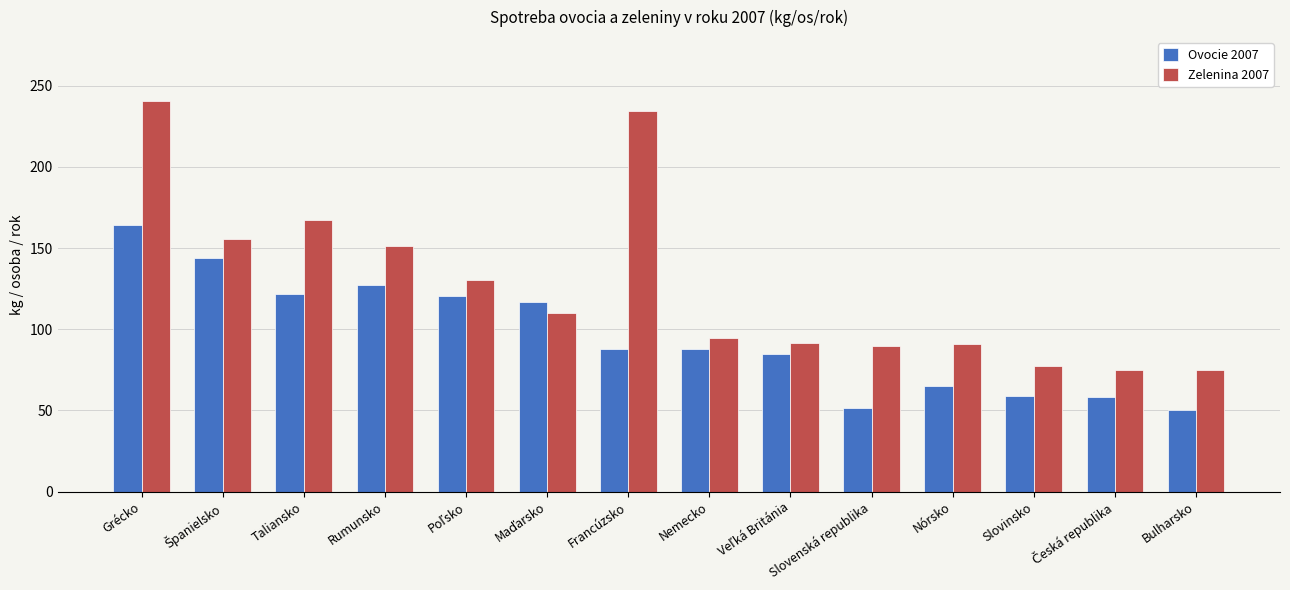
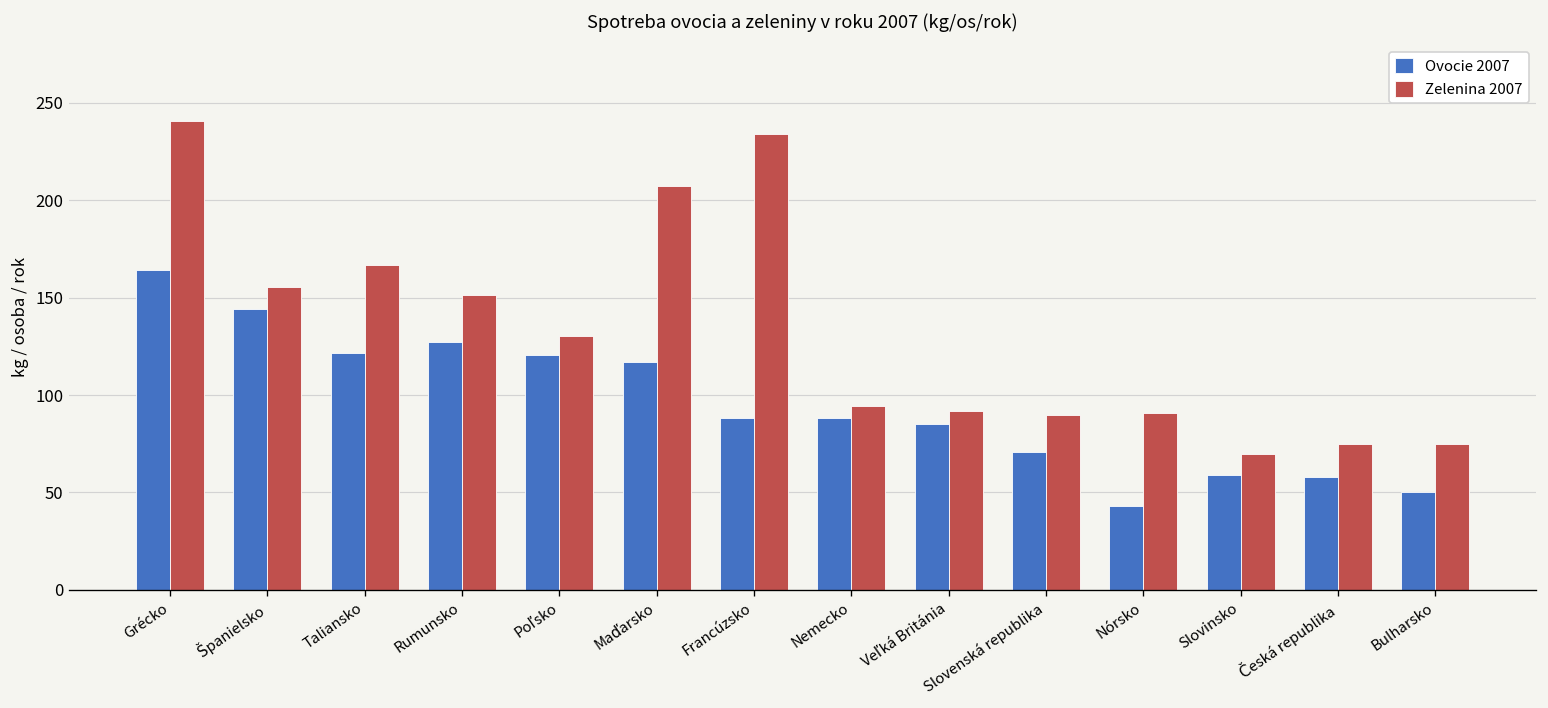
  {
    "Ovocie 2007": {
      "Grécko": 164,
      "Španielsko": 144,
      "Taliansko": 122,
      "Rumunsko": 127,
      "Poľsko": 121,
      "Maďarsko": 117,
      "Francúzsko": 88,
      "Nemecko": 88,
      "Veľká Británia": 85,
-     "Slovenská republika": 52,
-     "Nórsko": 65,
+     "Slovenská republika": 71,
+     "Nórsko": 43,
      "Slovinsko": 59,
      "Česká republika": 58,
      "Bulharsko": 50
    },
    "Zelenina 2007": {
      "Grécko": 241,
      "Španielsko": 156,
      "Taliansko": 167,
      "Rumunsko": 151,
      "Poľsko": 130,
-     "Maďarsko": 110,
+     "Maďarsko": 207,
      "Francúzsko": 234,
      "Nemecko": 94,
      "Veľká Británia": 92,
      "Slovenská republika": 90,
      "Nórsko": 91,
-     "Slovinsko": 77,
+     "Slovinsko": 70,
      "Česká republika": 75,
      "Bulharsko": 75
    }
  }
